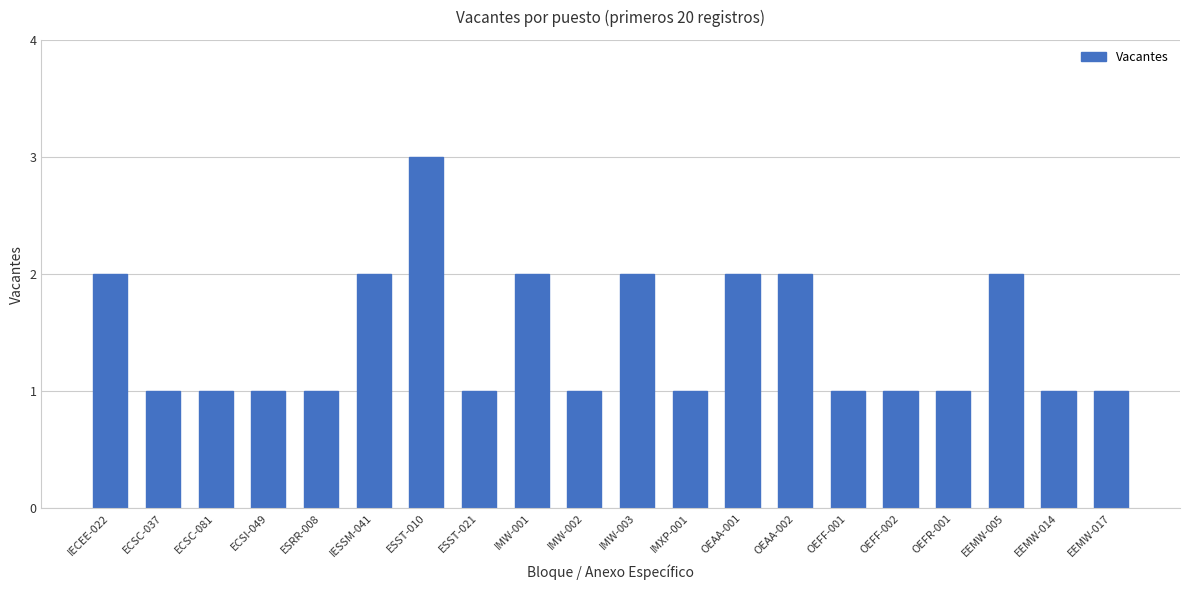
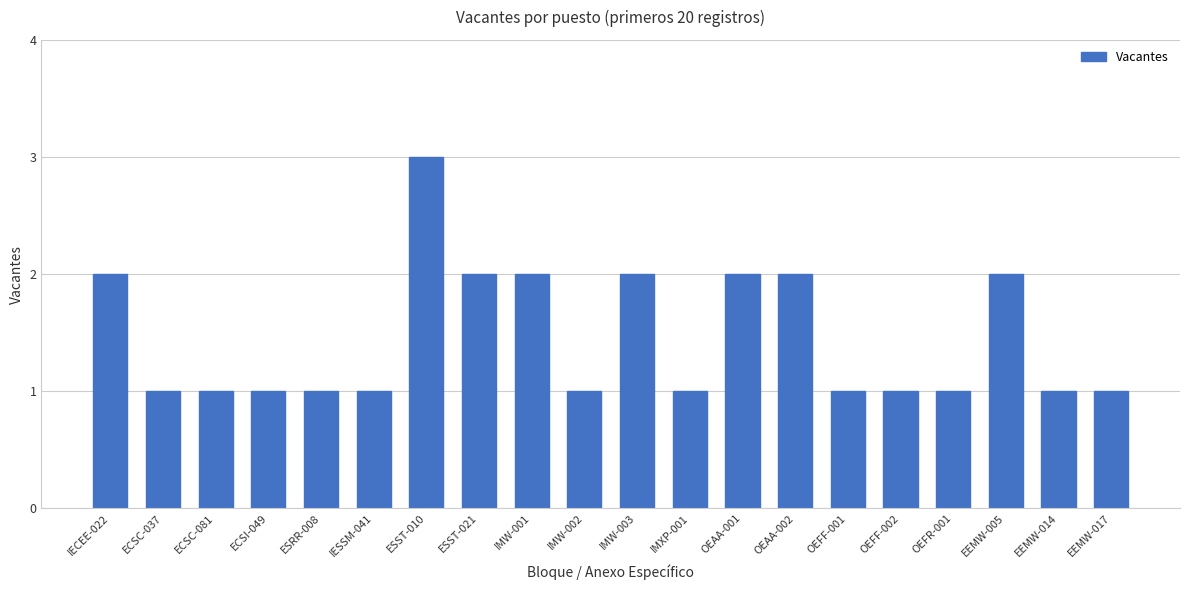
  {
    "IECEE-022": 2,
    "ECSC-037": 1,
    "ECSC-081": 1,
    "ECSI-049": 1,
    "ESRR-008": 1,
-   "IESSM-041": 2,
+   "IESSM-041": 1,
    "ESST-010": 3,
-   "ESST-021": 1,
+   "ESST-021": 2,
    "IMW-001": 2,
    "IMW-002": 1,
    "IMW-003": 2,
    "IMXP-001": 1,
    "OEAA-001": 2,
    "OEAA-002": 2,
    "OEFF-001": 1,
    "OEFF-002": 1,
    "OEFR-001": 1,
    "EEMW-005": 2,
    "EEMW-014": 1,
    "EEMW-017": 1
  }
